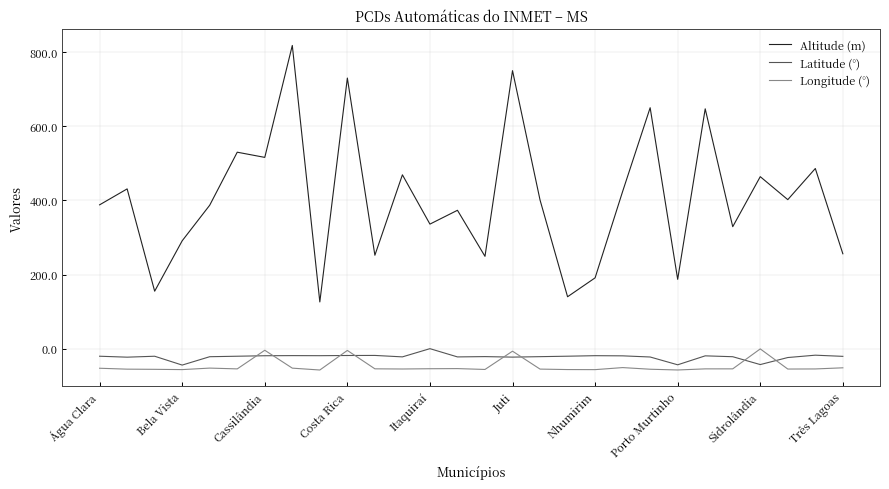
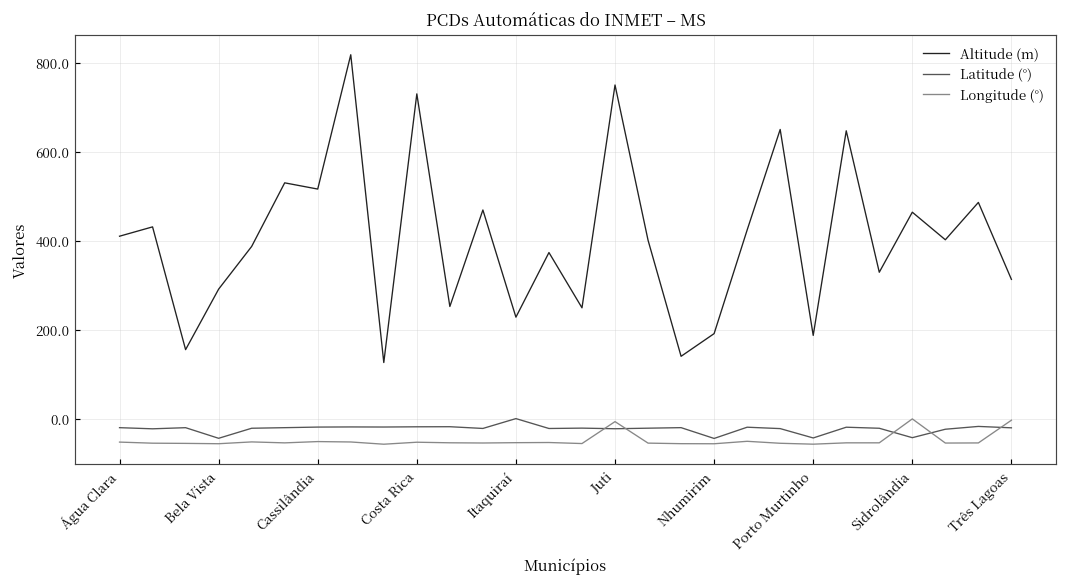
  {
    "Altitude (m)": {
-     "Água Clara": 390,
+     "Água Clara": 410,
      "Bela Vista": 290,
      "Cassilândia": 520,
      "Costa Rica": 730,
-     "Itaquiraí": 340,
+     "Itaquiraí": 230,
      "Juti": 750,
      "Nhumirim": 190,
      "Porto Murtinho": 190,
      "Sidrolândia": 460,
-     "Três Lagoas": 260
+     "Três Lagoas": 310
    },
    "Latitude (°)": {
      "Água Clara": -20,
      "Bela Vista": -40,
      "Cassilândia": -20,
      "Costa Rica": -20,
      "Itaquiraí": 0,
      "Juti": -20,
-     "Nhumirim": -20,
+     "Nhumirim": -40,
      "Porto Murtinho": -40,
      "Sidrolândia": -40,
      "Três Lagoas": -20
    },
    "Longitude (°)": {
      "Água Clara": -50,
      "Bela Vista": -60,
-     "Cassilândia": 0,
-     "Costa Rica": 0,
+     "Cassilândia": -50,
+     "Costa Rica": -50,
      "Itaquiraí": -50,
      "Juti": -10,
      "Nhumirim": -60,
      "Porto Murtinho": -60,
      "Sidrolândia": 0,
-     "Três Lagoas": -50
+     "Três Lagoas": 0
    }
  }
